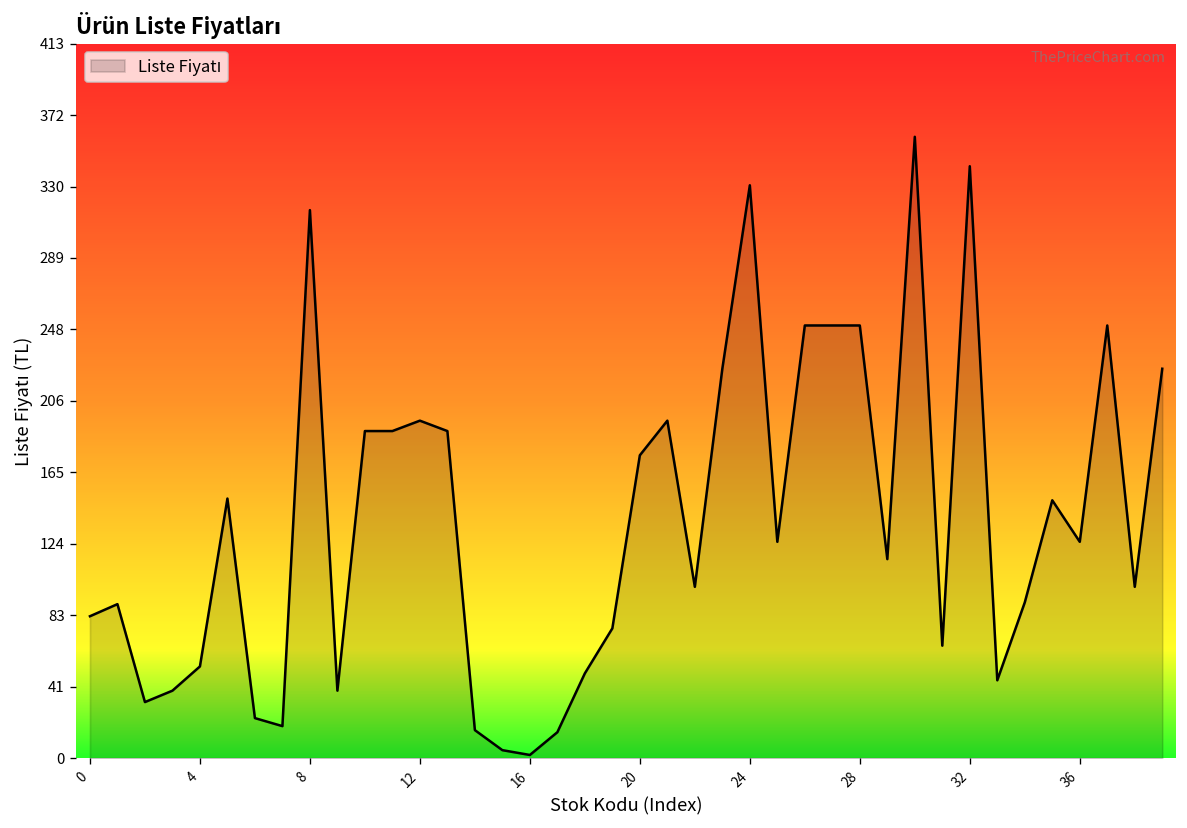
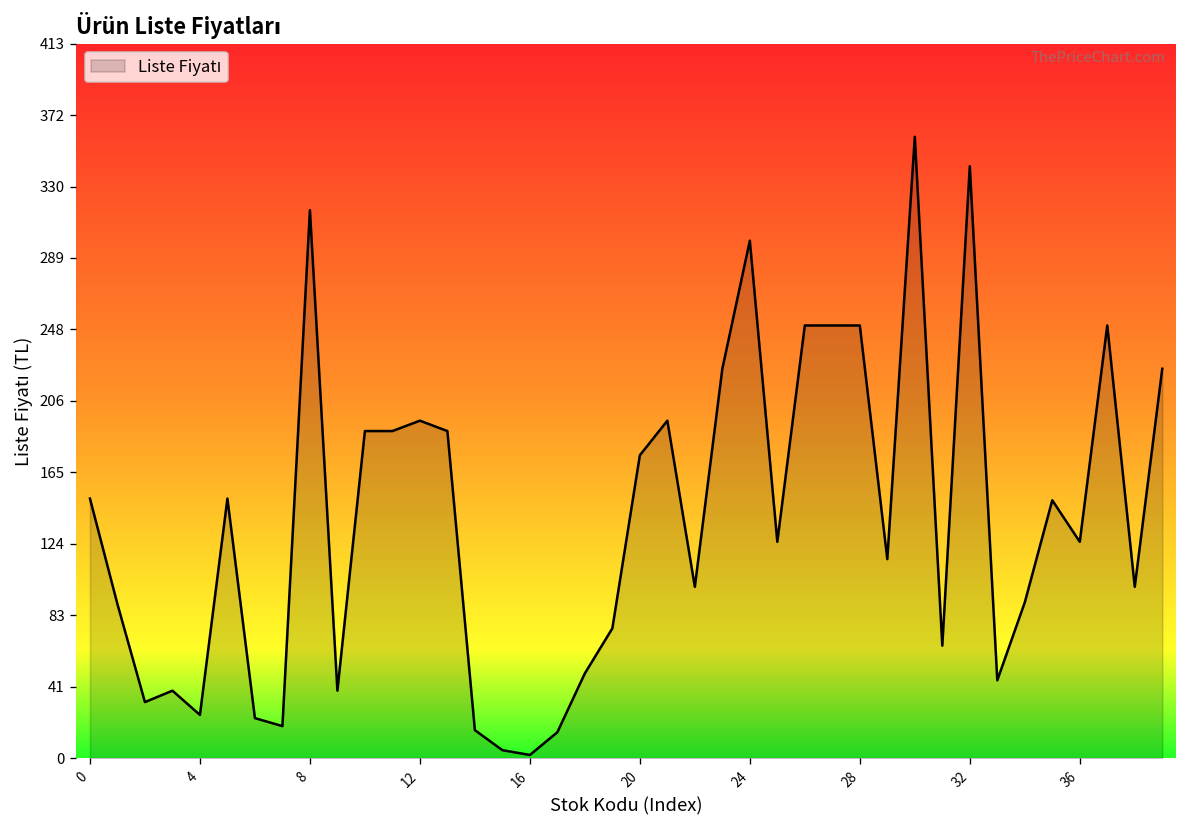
  {
-   "0": 82,
-   "4": 53,
+   "0": 150,
+   "4": 25,
    "8": 317,
    "12": 195,
    "16": 2,
    "20": 175,
-   "24": 331,
+   "24": 299,
    "28": 250,
    "32": 342,
    "36": 125
  }
